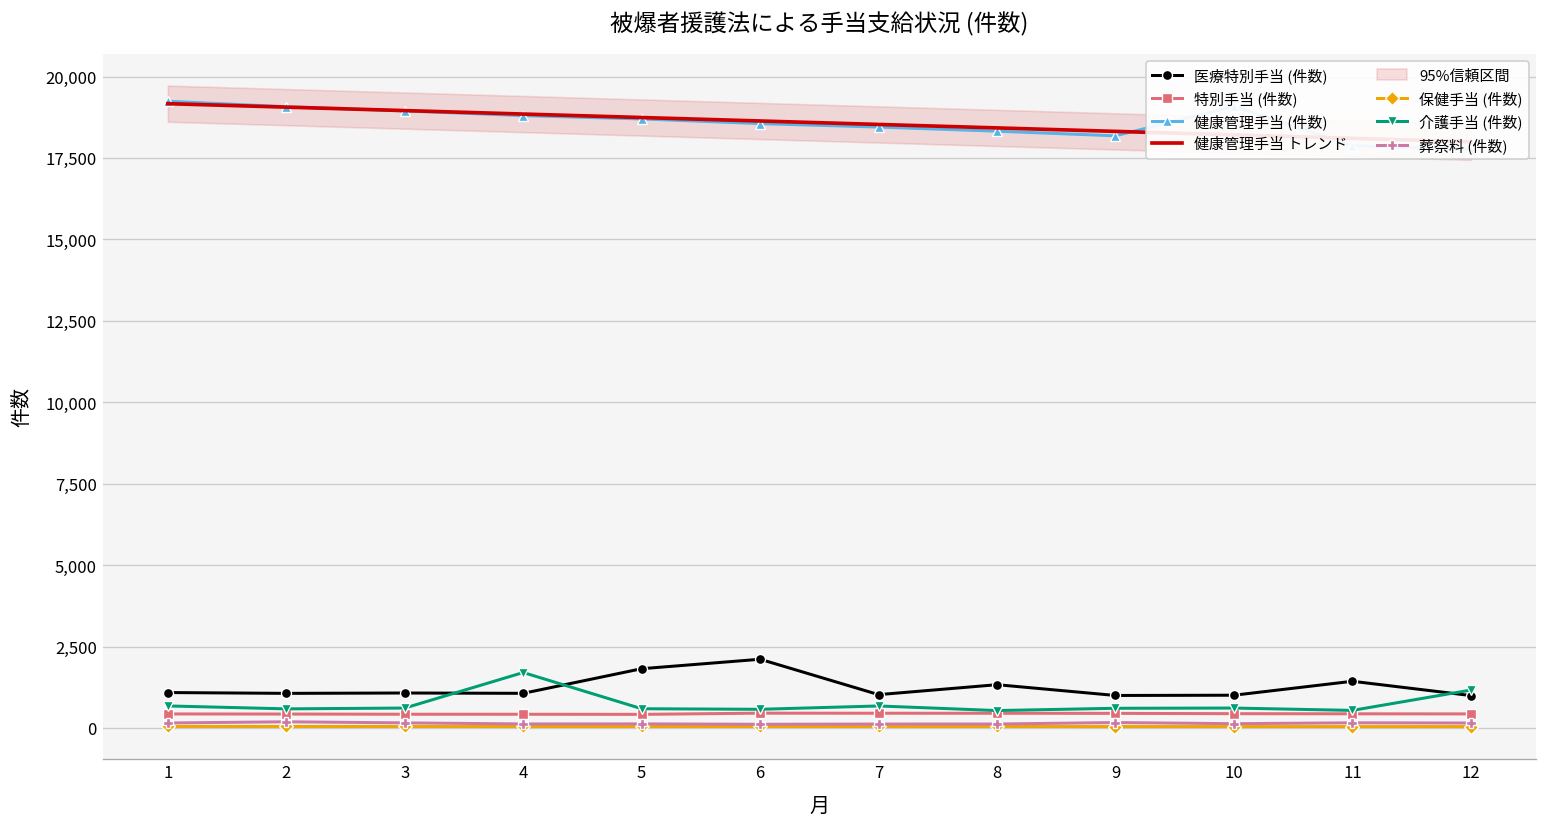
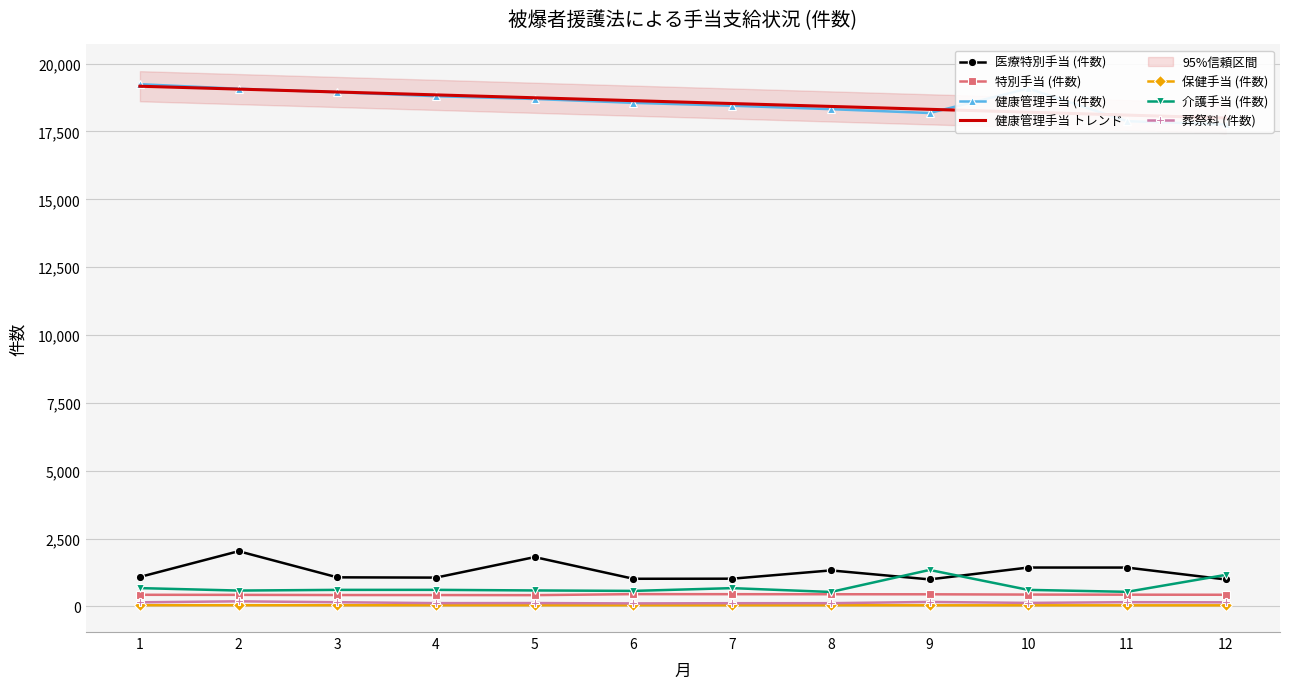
  {
    "医療特別手当 (件数)": {
      "1": "1,100",
-     "2": "1,100",
+     "2": "2,000",
      "3": "1,100",
      "4": "1,100",
      "5": "1,800",
-     "6": "2,100",
+     "6": "1,000",
      "7": "1,000",
      "8": "1,300",
      "9": "1,000",
-     "10": "1,000",
+     "10": "1,400",
      "11": "1,400",
      "12": "1,000"
    },
    "健康管理手当 (件数)": {
      "8": "18,300",
      "9": "18,200"
    },
    "保健手当 (件数)": {
      "1": "0",
      "2": "0",
      "3": "0",
      "9": "0",
      "11": "0",
      "12": "0"
    },
    "介護手当 (件数)": {
      "1": "700",
      "2": "600",
      "3": "600",
-     "4": "1,700",
+     "4": "600",
      "5": "600",
      "6": "600",
      "7": "700",
-     "9": "600",
+     "9": "1,300",
      "10": "600",
      "11": "500",
      "12": "1,200"
    }
  }
